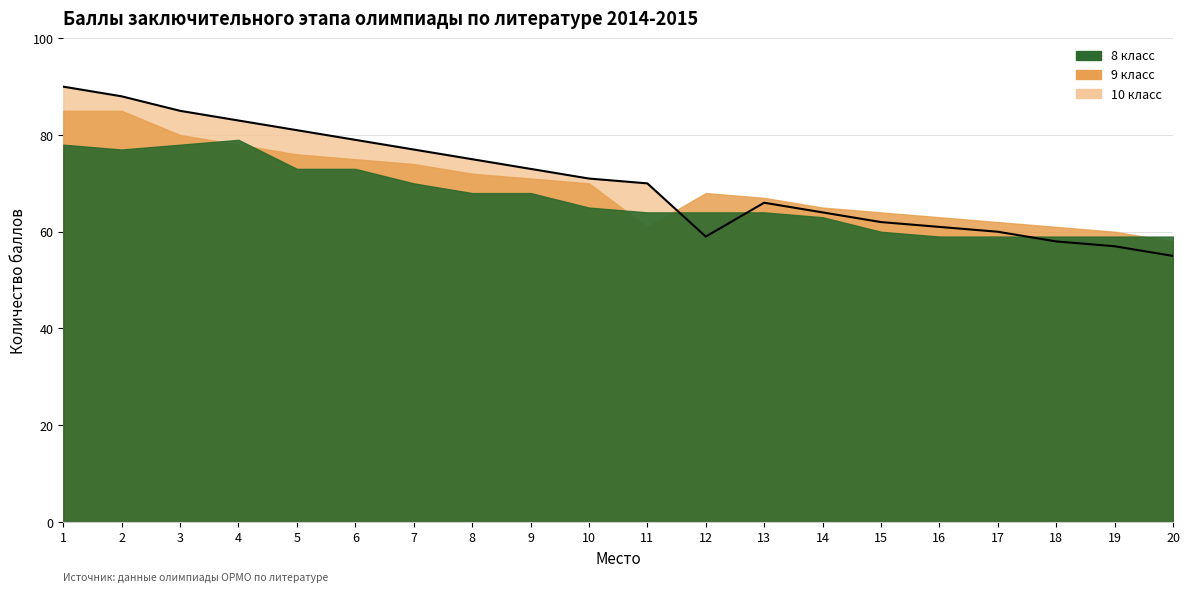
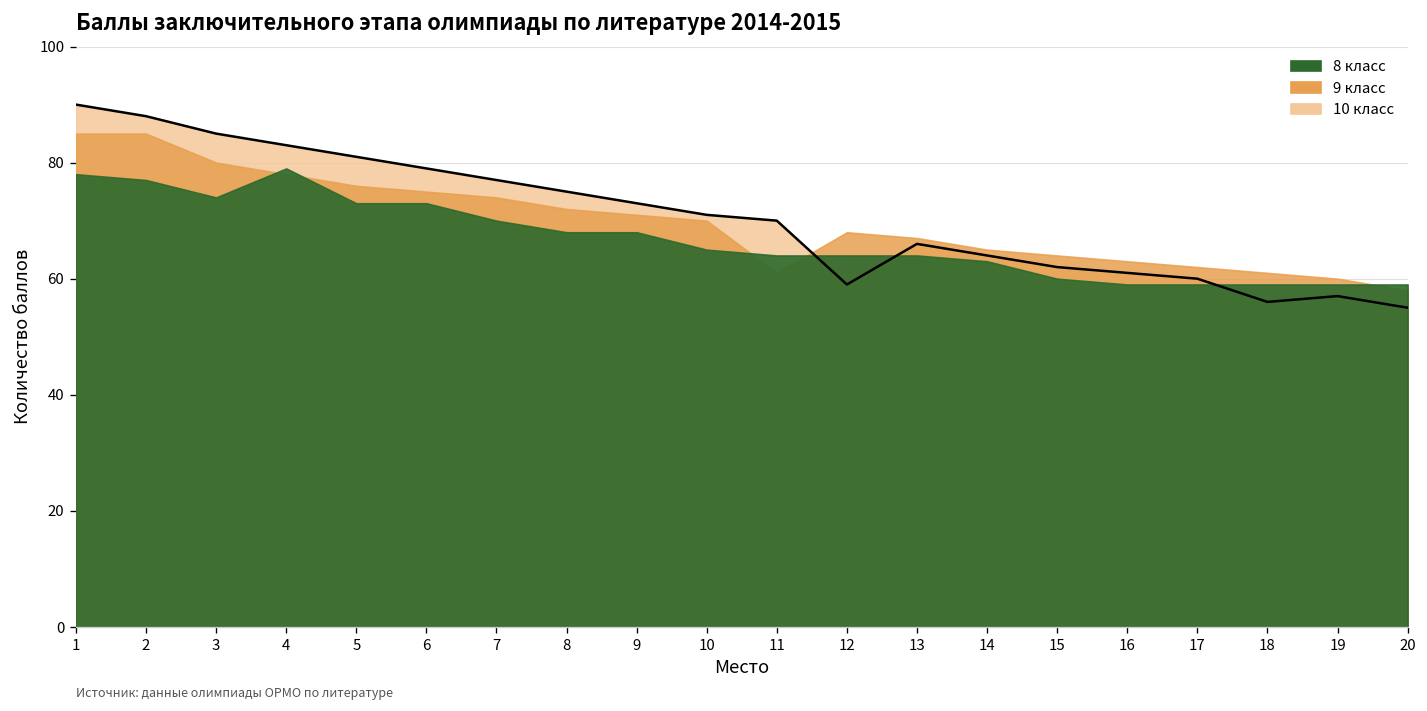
  {
    "10 класс": {
      "1": 90,
      "2": 88,
      "3": 85,
      "4": 83,
      "5": 81,
      "6": 79,
      "7": 77,
      "8": 75,
      "9": 73,
      "10": 71,
      "11": 70,
      "12": 59,
      "13": 66,
      "14": 64,
      "15": 62,
      "16": 61,
      "17": 60,
-     "18": 58,
+     "18": 56,
      "19": 57,
      "20": 55
    },
    "9 класс": {
      "1": 85,
      "2": 85,
      "3": 80,
      "4": 78,
      "5": 76,
      "6": 75,
      "7": 74,
      "8": 72,
      "9": 71,
      "10": 70,
      "11": 61,
      "12": 68,
      "13": 67,
      "14": 65,
      "15": 64,
      "16": 63,
      "17": 62,
      "18": 61,
      "19": 60,
      "20": 58
    },
    "8 класс": {
      "1": 78,
      "2": 77,
-     "3": 78,
+     "3": 74,
      "4": 79,
      "5": 73,
      "6": 73,
      "7": 70,
      "8": 68,
      "9": 68,
      "10": 65,
      "11": 64,
      "12": 64,
      "13": 64,
      "14": 63,
      "15": 60,
      "16": 59,
      "17": 59,
      "18": 59,
      "19": 59,
      "20": 59
    }
  }
